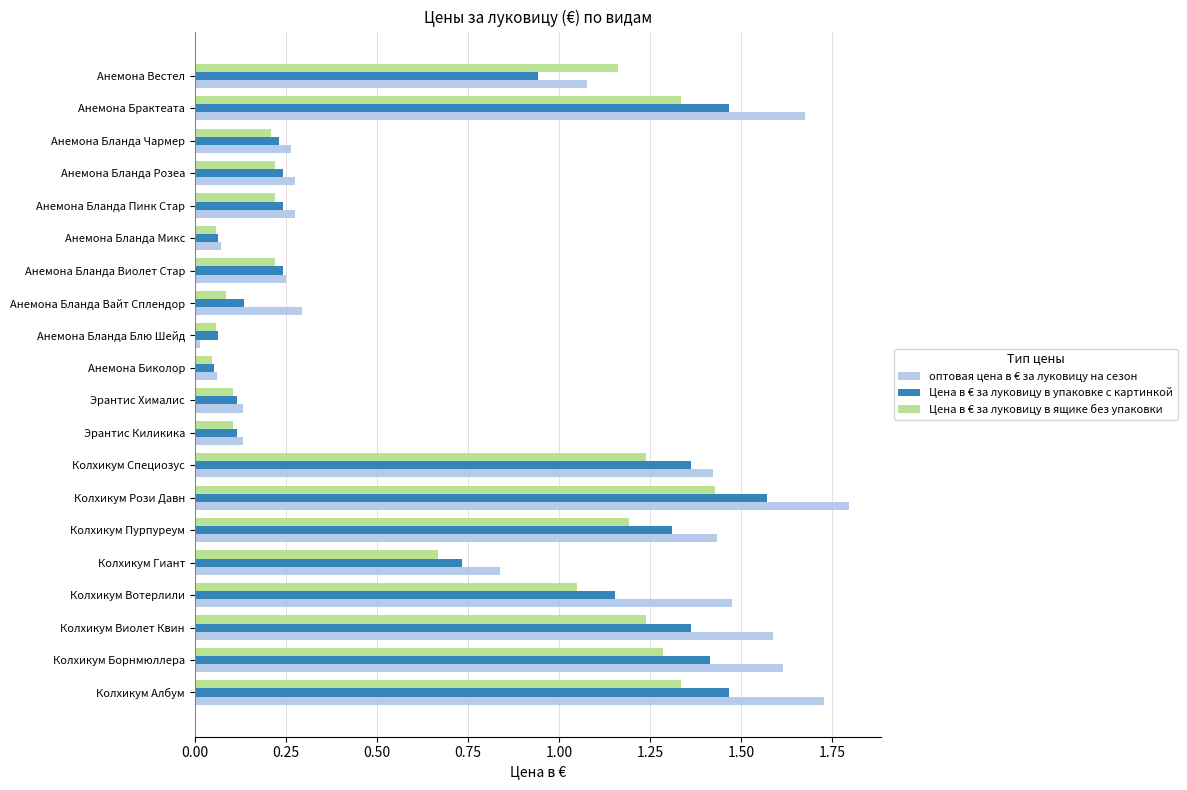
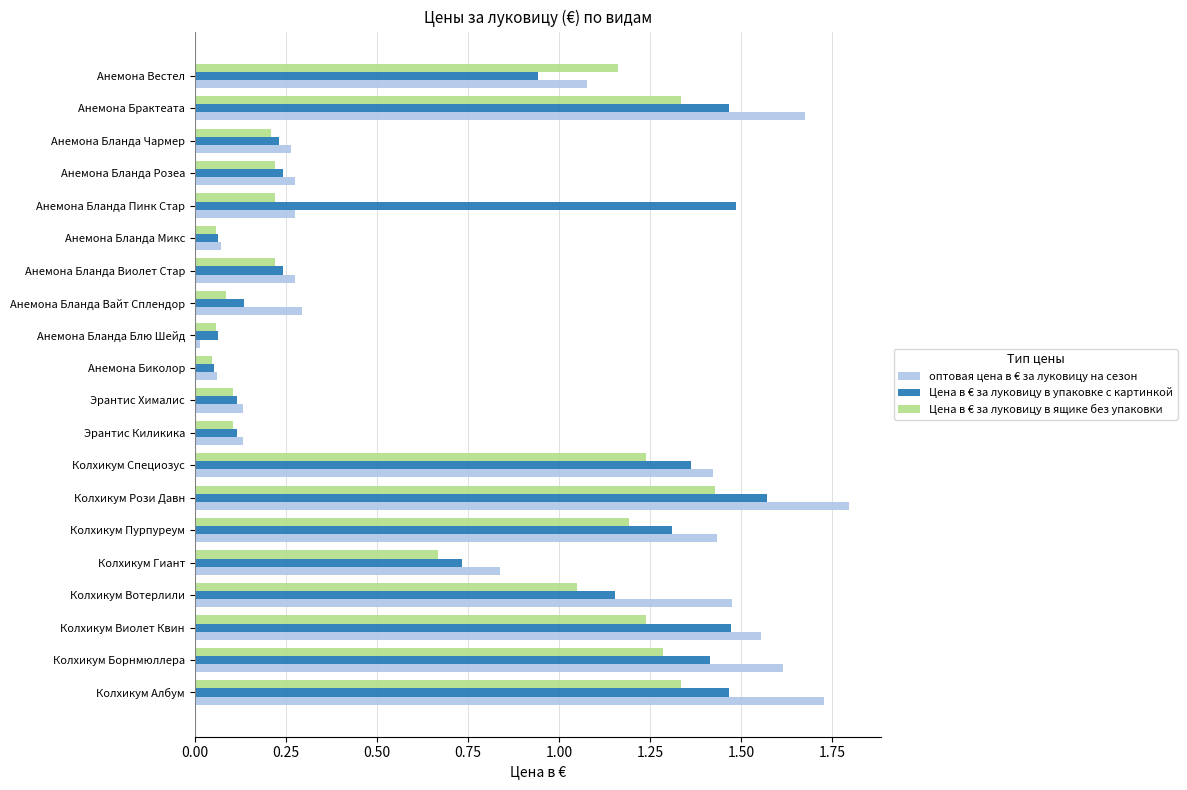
  {
    "оптовая цена в € за луковицу на сезон": {
      "Анемона Вестел": 1.08,
      "Анемона Брактеата": 1.67,
      "Анемона Бланда Чармер": 0.26,
      "Анемона Бланда Розеа": 0.28,
      "Анемона Бланда Пинк Стар": 0.28,
      "Анемона Бланда Микс": 0.07,
-     "Анемона Бланда Виолет Стар": 0.25,
+     "Анемона Бланда Виолет Стар": 0.28,
      "Анемона Бланда Вайт Сплендор": 0.29,
      "Анемона Бланда Блю Шейд": 0.01,
      "Анемона Биколор": 0.06,
      "Эрантис Хималис": 0.13,
      "Эрантис Киликика": 0.13,
      "Колхикум Специозус": 1.42,
      "Колхикум Рози Давн": 1.79,
      "Колхикум Пурпуреум": 1.43,
      "Колхикум Гиант": 0.84,
      "Колхикум Вотерлили": 1.47,
-     "Колхикум Виолет Квин": 1.59,
+     "Колхикум Виолет Квин": 1.56,
      "Колхикум Борнмюллера": 1.61,
      "Колхикум Албум": 1.73
    },
    "Цена в € за луковицу в упаковке с картинкой": {
      "Анемона Вестел": 0.94,
      "Анемона Брактеата": 1.47,
      "Анемона Бланда Чармер": 0.23,
      "Анемона Бланда Розеа": 0.24,
-     "Анемона Бланда Пинк Стар": 0.24,
+     "Анемона Бланда Пинк Стар": 1.49,
      "Анемона Бланда Микс": 0.06,
      "Анемона Бланда Виолет Стар": 0.24,
      "Анемона Бланда Вайт Сплендор": 0.14,
      "Анемона Бланда Блю Шейд": 0.06,
      "Анемона Биколор": 0.05,
      "Эрантис Хималис": 0.12,
      "Эрантис Киликика": 0.12,
      "Колхикум Специозус": 1.36,
      "Колхикум Рози Давн": 1.57,
      "Колхикум Пурпуреум": 1.31,
      "Колхикум Гиант": 0.73,
      "Колхикум Вотерлили": 1.15,
-     "Колхикум Виолет Квин": 1.36,
+     "Колхикум Виолет Квин": 1.47,
      "Колхикум Борнмюллера": 1.41,
      "Колхикум Албум": 1.47
    },
    "Цена в € за луковицу в ящике без упаковки": {
      "Анемона Вестел": 1.16,
      "Анемона Брактеата": 1.33,
      "Анемона Бланда Чармер": 0.21,
      "Анемона Бланда Розеа": 0.22,
      "Анемона Бланда Пинк Стар": 0.22,
      "Анемона Бланда Микс": 0.06,
      "Анемона Бланда Виолет Стар": 0.22,
      "Анемона Бланда Вайт Сплендор": 0.09,
      "Анемона Бланда Блю Шейд": 0.06,
      "Анемона Биколор": 0.05,
      "Эрантис Хималис": 0.10,
      "Эрантис Киликика": 0.10,
      "Колхикум Специозус": 1.24,
      "Колхикум Рози Давн": 1.43,
      "Колхикум Пурпуреум": 1.19,
      "Колхикум Гиант": 0.67,
      "Колхикум Вотерлили": 1.05,
      "Колхикум Виолет Квин": 1.24,
      "Колхикум Борнмюллера": 1.29,
      "Колхикум Албум": 1.33
    }
  }
